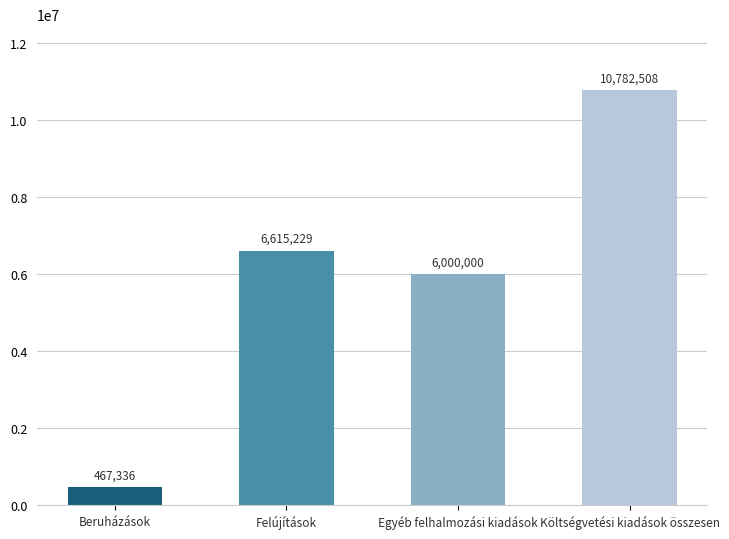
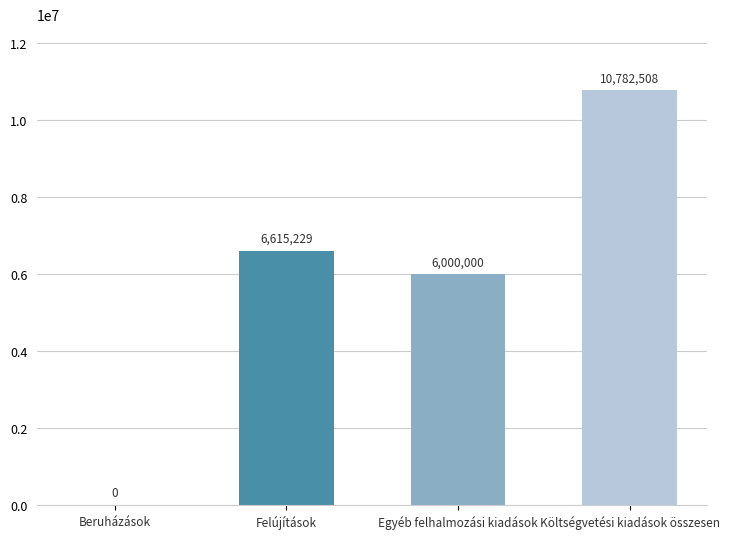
  {
-   "Beruházások": "467,336",
+   "Beruházások": "0",
    "Felújítások": "6,615,229",
    "Egyéb felhalmozási kiadások": "6,000,000",
    "Költségvetési kiadások összesen": "10,782,508"
  }
